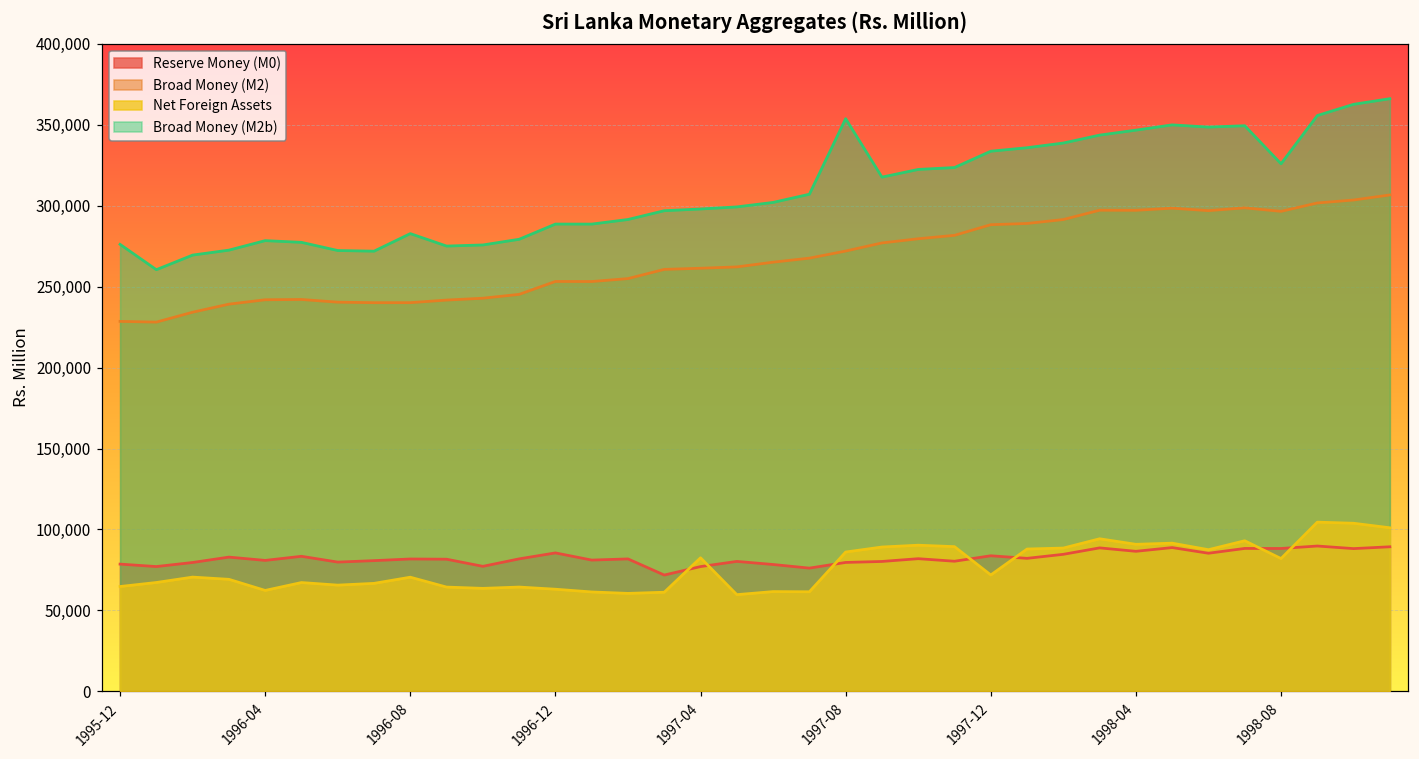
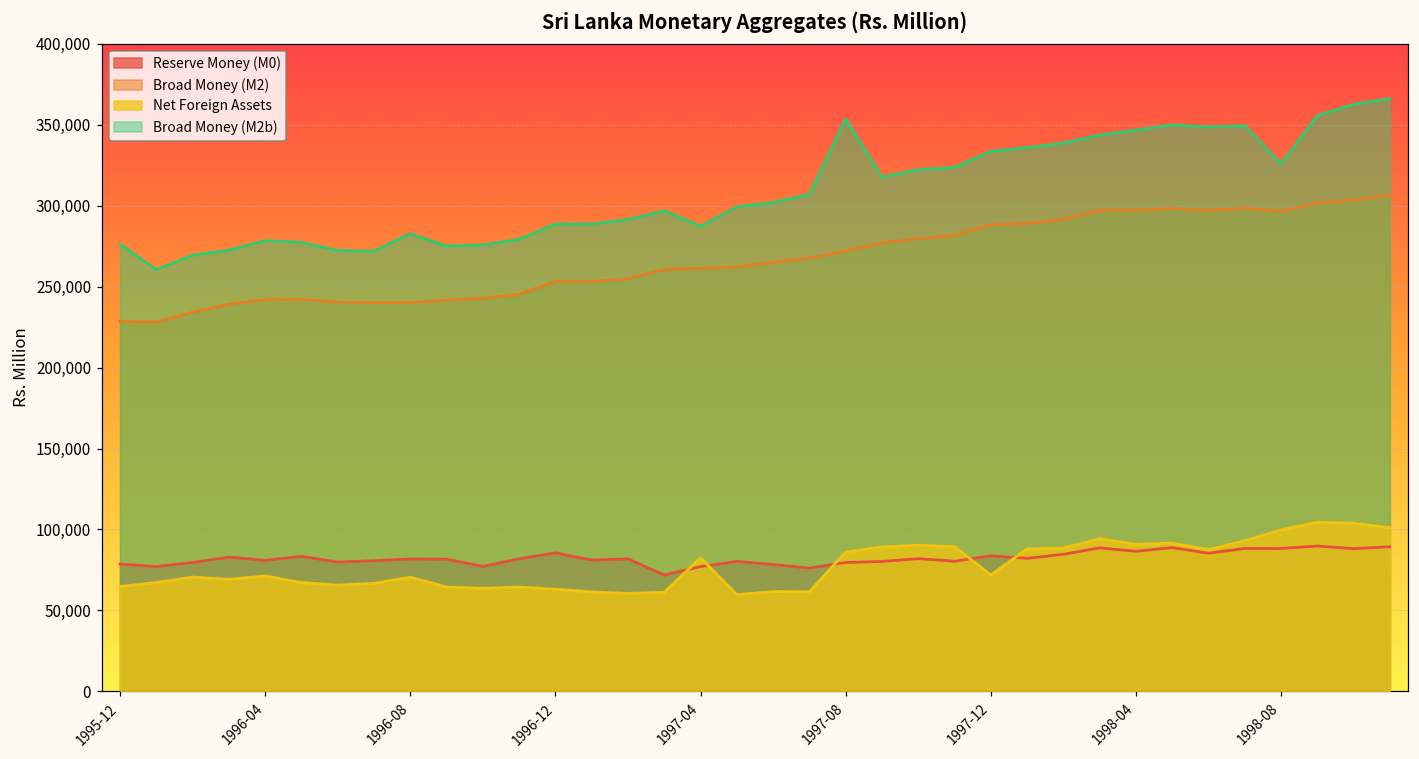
  {
    "Net Foreign Assets": {
      "1995-12": "65,000",
-     "1996-04": "62,000",
+     "1996-04": "71,000",
      "1996-08": "71,000",
      "1996-12": "63,000",
      "1997-04": "83,000",
      "1997-08": "86,000",
      "1997-12": "72,000",
      "1998-04": "91,000",
-     "1998-08": "82,000"
+     "1998-08": "100,000"
    },
    "Broad Money (M2b)": {
      "1995-12": "276,000",
      "1996-04": "278,000",
      "1996-08": "283,000",
      "1996-12": "289,000",
-     "1997-04": "298,000",
+     "1997-04": "287,000",
      "1997-08": "354,000",
      "1997-12": "334,000",
      "1998-04": "347,000",
      "1998-08": "326,000"
    }
  }
